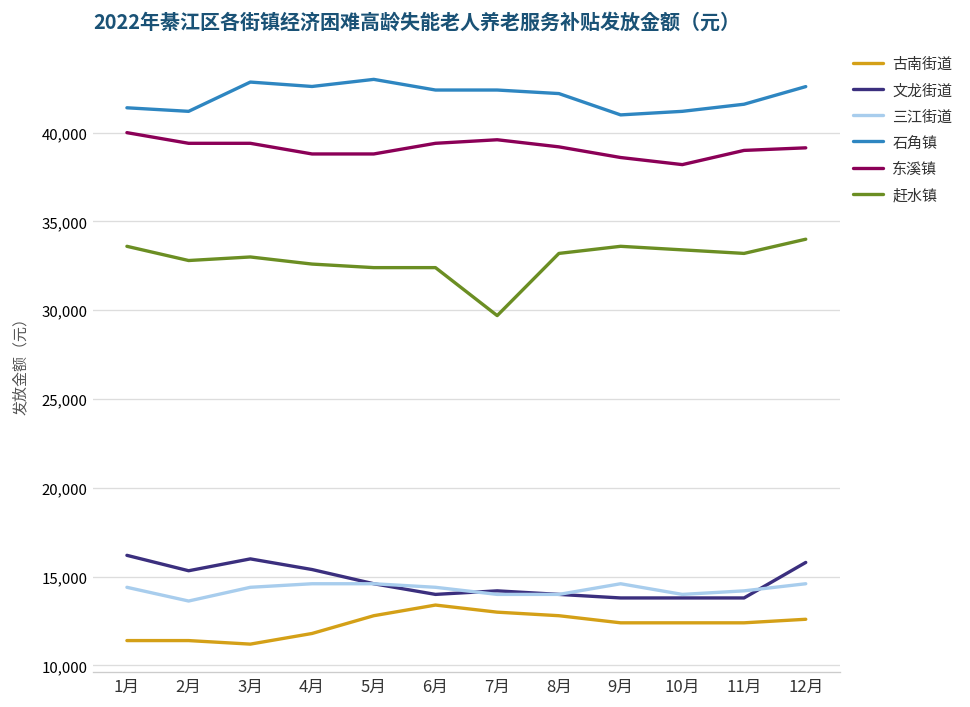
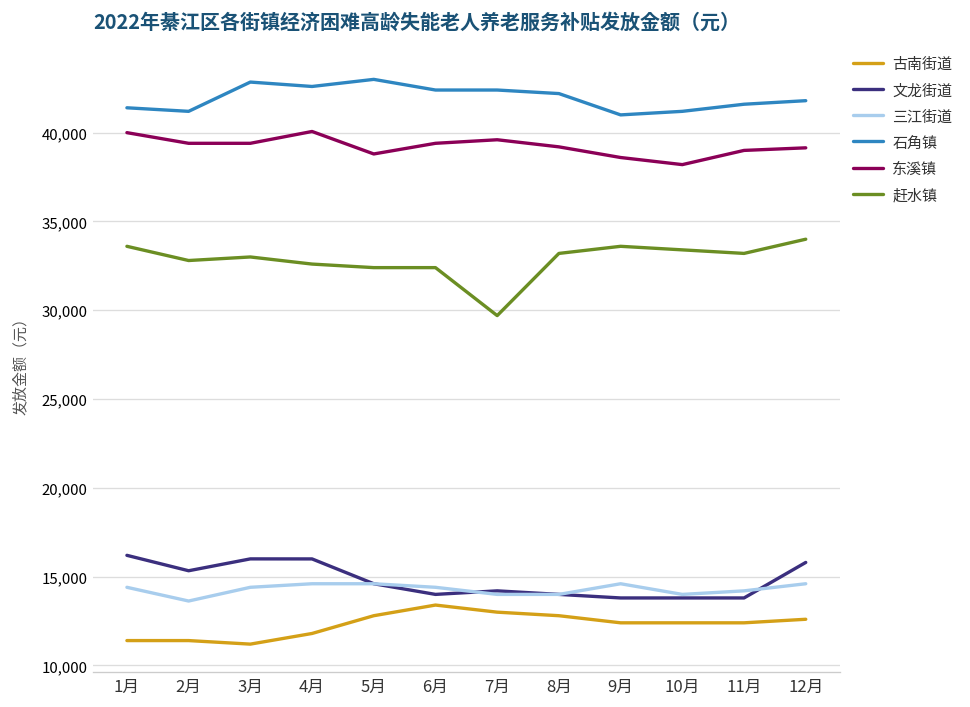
  {
    "古南街道": {
      "1月": "11,400",
      "2月": "11,400",
      "3月": "11,200",
      "4月": "11,800",
      "5月": "12,800",
      "6月": "13,400",
      "7月": "13,000",
      "8月": "12,800",
      "9月": "12,400",
      "10月": "12,400",
      "11月": "12,400",
      "12月": "12,600"
    },
    "文龙街道": {
      "1月": "16,200",
      "2月": "15,300",
      "3月": "16,000",
-     "4月": "15,400",
+     "4月": "16,000",
      "6月": "14,000",
      "7月": "14,200",
      "9月": "13,800",
      "10月": "13,800",
      "11月": "13,800",
      "12月": "15,800"
    },
    "三江街道": {
      "1月": "14,400",
      "2月": "13,600",
      "3月": "14,400",
      "4月": "14,600",
      "6月": "14,400",
      "7月": "14,000",
      "9月": "14,600",
      "10月": "14,000",
      "11月": "14,200",
      "12月": "14,600"
    },
    "石角镇": {
      "1月": "41,400",
      "2月": "41,200",
      "3月": "42,800",
      "4月": "42,600",
      "5月": "43,000",
      "6月": "42,400",
      "7月": "42,400",
      "8月": "42,200",
      "9月": "41,000",
      "10月": "41,200",
      "11月": "41,600",
-     "12月": "42,600"
+     "12月": "41,800"
    },
    "东溪镇": {
      "1月": "40,000",
      "2月": "39,400",
      "3月": "39,400",
-     "4月": "38,800",
+     "4月": "40,100",
      "5月": "38,800",
      "6月": "39,400",
      "7月": "39,600",
      "8月": "39,200",
      "9月": "38,600",
      "10月": "38,200",
      "11月": "39,000",
      "12月": "39,100"
    },
    "赶水镇": {
      "1月": "33,600",
      "2月": "32,800",
      "3月": "33,000",
      "4月": "32,600",
      "5月": "32,400",
      "6月": "32,400",
      "7月": "29,700",
      "8月": "33,200",
      "9月": "33,600",
      "10月": "33,400",
      "11月": "33,200",
      "12月": "34,000"
    }
  }
